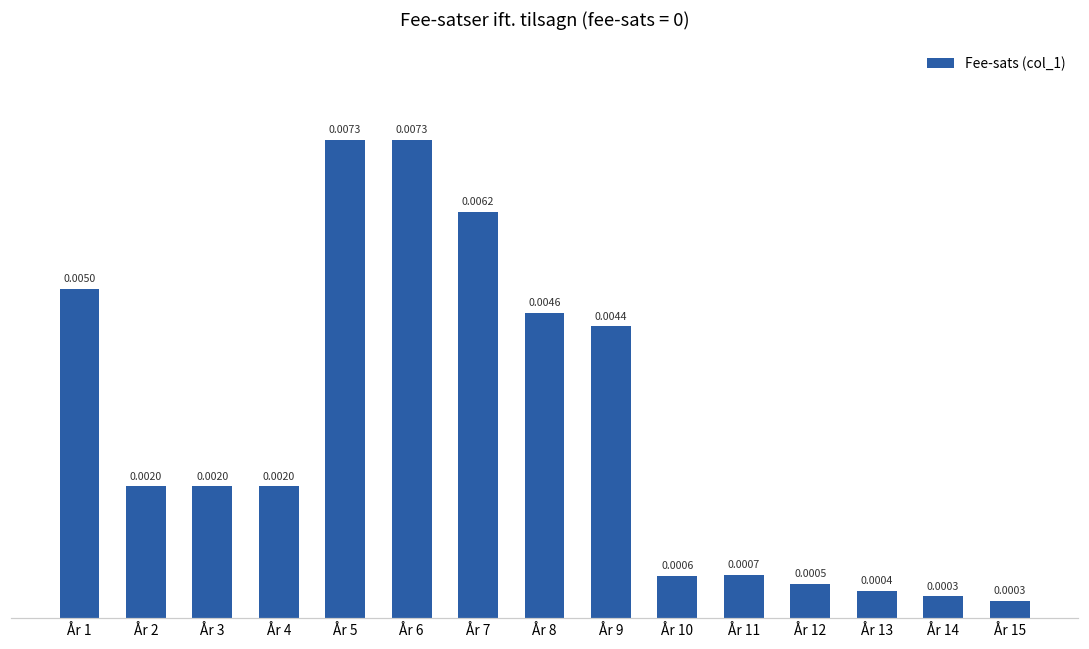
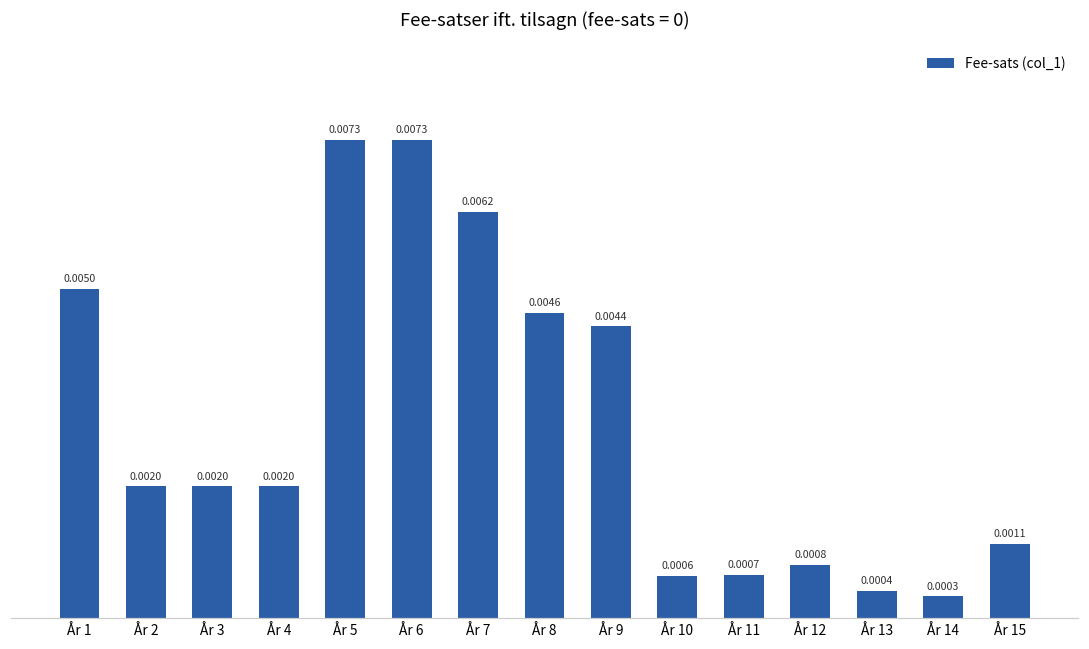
  {
    "År 1": 0.0050,
    "År 2": 0.0020,
    "År 3": 0.0020,
    "År 4": 0.0020,
    "År 5": 0.0073,
    "År 6": 0.0073,
    "År 7": 0.0062,
    "År 8": 0.0046,
    "År 9": 0.0044,
    "År 10": 0.0006,
    "År 11": 0.0007,
-   "År 12": 0.0005,
+   "År 12": 0.0008,
    "År 13": 0.0004,
    "År 14": 0.0003,
-   "År 15": 0.0003
+   "År 15": 0.0011
  }
